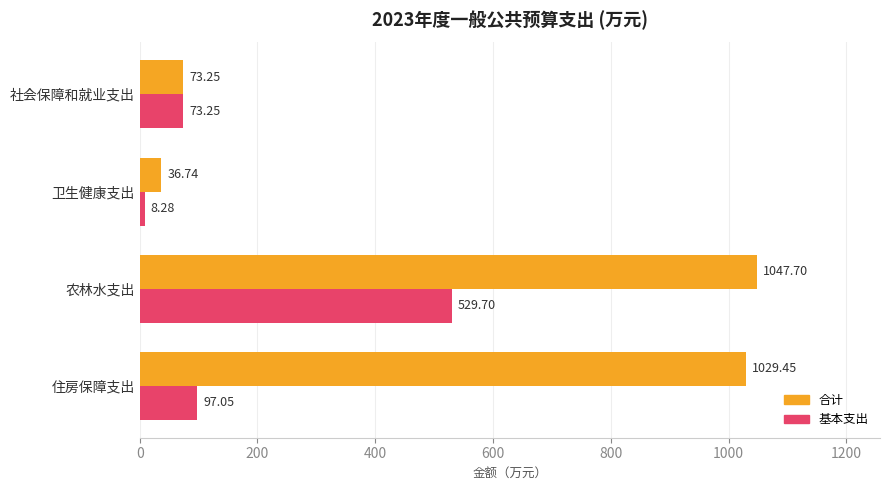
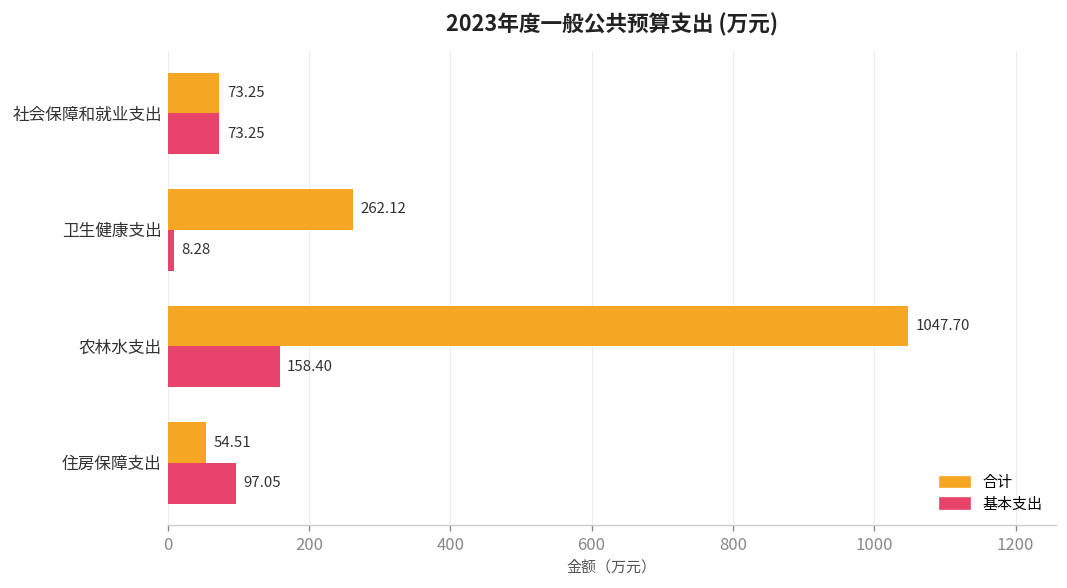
  {
    "合计": {
      "社会保障和就业支出": 73.25,
-     "卫生健康支出": 36.74,
+     "卫生健康支出": 262.12,
      "农林水支出": 1047.70,
-     "住房保障支出": 1029.45
+     "住房保障支出": 54.51
    },
    "基本支出": {
      "社会保障和就业支出": 73.25,
      "卫生健康支出": 8.28,
-     "农林水支出": 529.70,
+     "农林水支出": 158.40,
      "住房保障支出": 97.05
    }
  }
